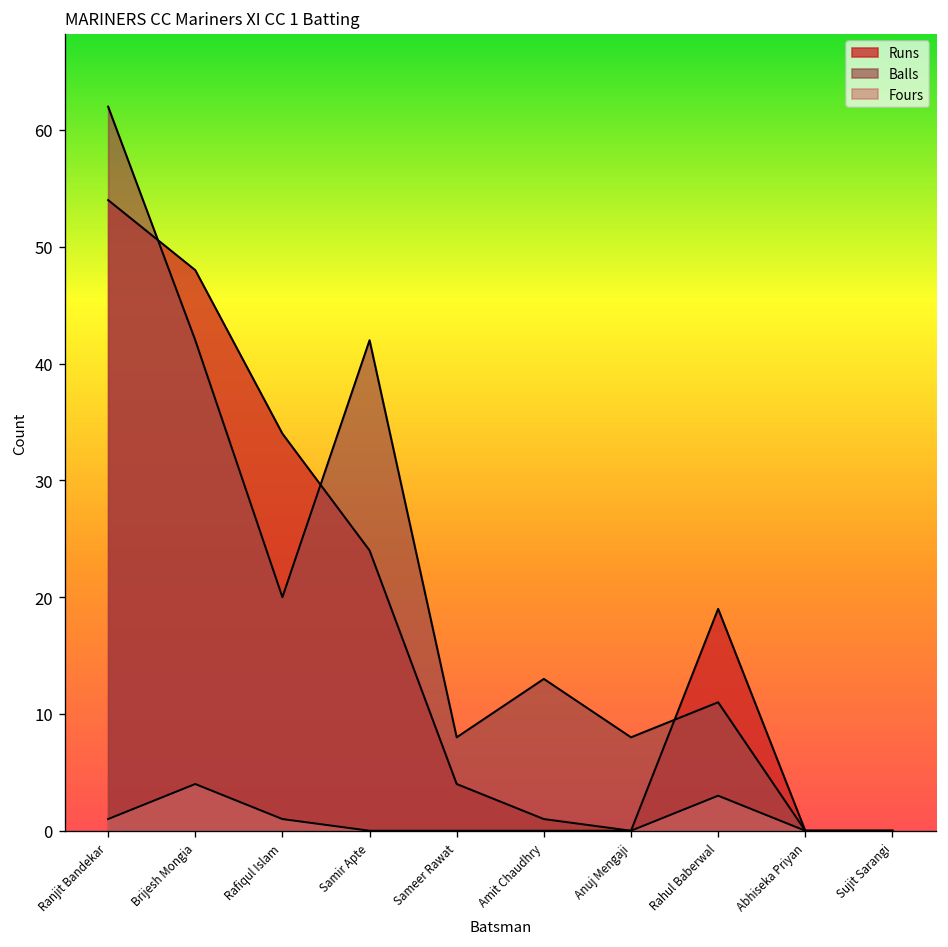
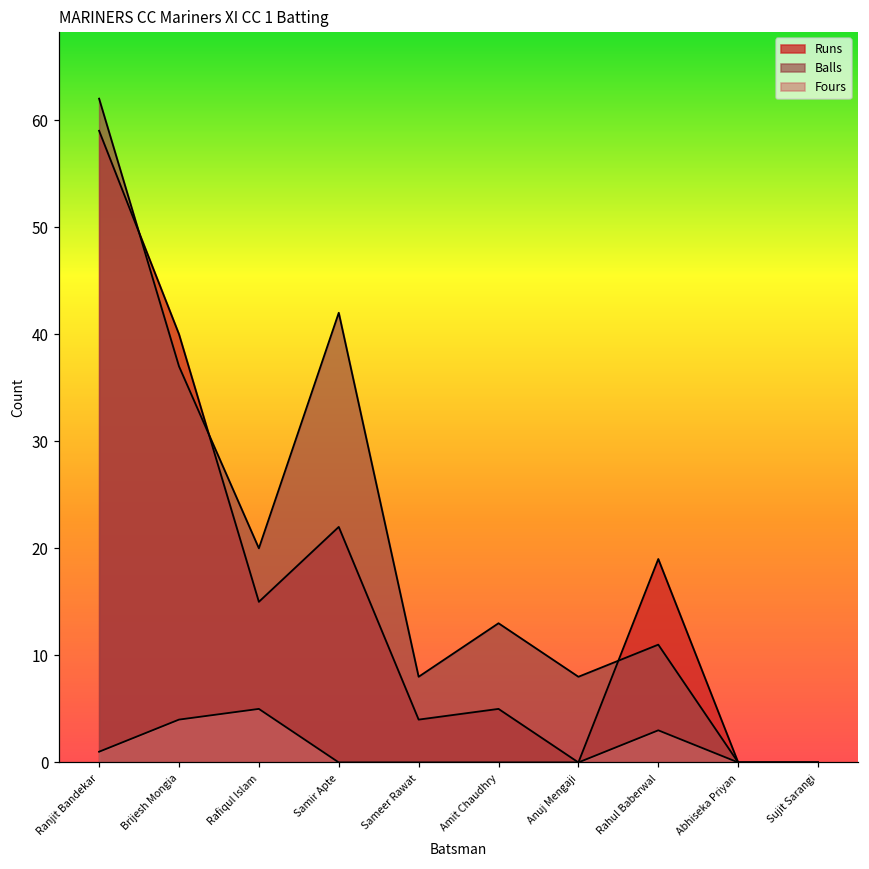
  {
    "Runs": {
-     "Ranjit Bandekar": 54,
-     "Brijesh Mongia": 48,
-     "Rafiqul Islam": 34,
-     "Samir Apte": 24,
+     "Ranjit Bandekar": 59,
+     "Brijesh Mongia": 40,
+     "Rafiqul Islam": 15,
+     "Samir Apte": 22,
      "Sameer Rawat": 4,
-     "Amit Chaudhry": 1,
+     "Amit Chaudhry": 5,
      "Rahul Baberwal": 19
    },
    "Balls": {
      "Ranjit Bandekar": 62,
-     "Brijesh Mongia": 42,
+     "Brijesh Mongia": 37,
      "Rafiqul Islam": 20,
      "Samir Apte": 42,
      "Sameer Rawat": 8,
      "Amit Chaudhry": 13,
      "Anuj Mengaji": 8,
      "Rahul Baberwal": 11
    },
    "Fours": {
      "Ranjit Bandekar": 1,
      "Brijesh Mongia": 4,
-     "Rafiqul Islam": 1,
+     "Rafiqul Islam": 5,
      "Samir Apte": 0,
      "Sameer Rawat": 0,
      "Amit Chaudhry": 0,
      "Rahul Baberwal": 3
    }
  }
